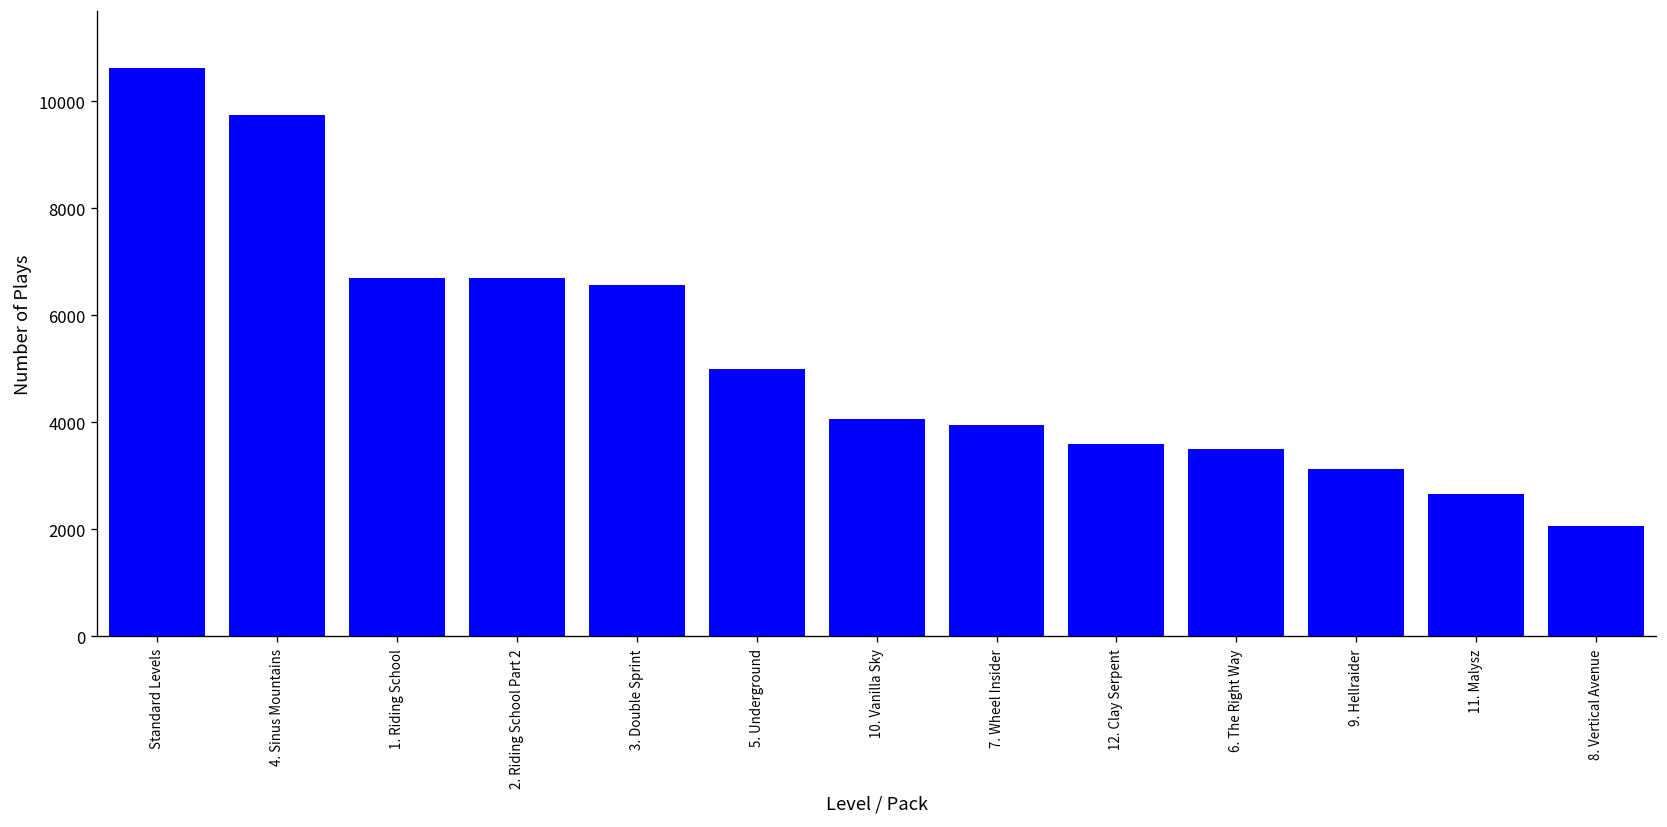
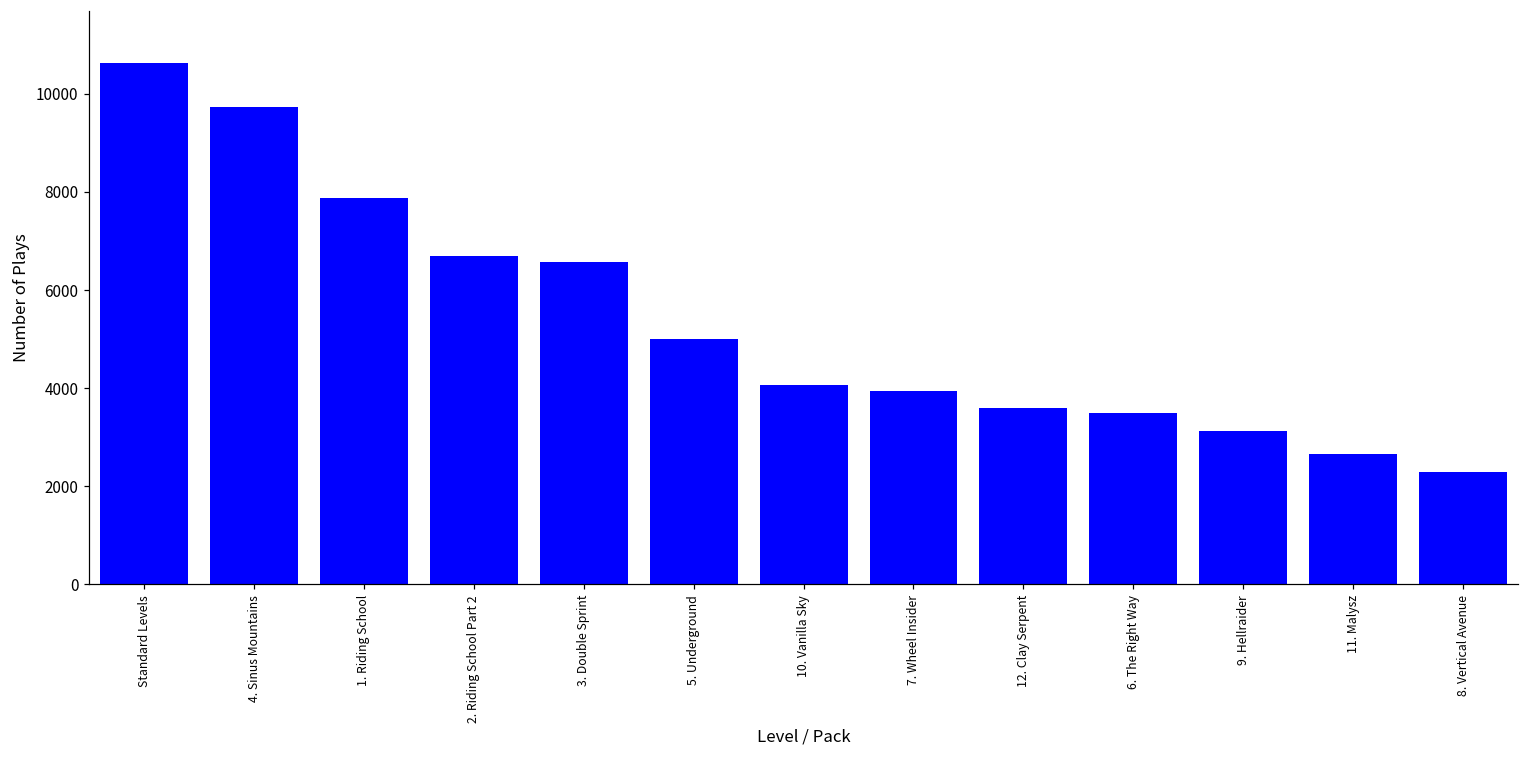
  {
    "Standard Levels": 10600,
    "4. Sinus Mountains": 9700,
-   "1. Riding School": 6700,
+   "1. Riding School": 7900,
    "2. Riding School Part 2": 6700,
    "3. Double Sprint": 6600,
    "5. Underground": 5000,
    "10. Vanilla Sky": 4100,
    "7. Wheel Insider": 4000,
    "12. Clay Serpent": 3600,
    "6. The Right Way": 3500,
    "9. Hellraider": 3100,
    "11. Malysz": 2700,
-   "8. Vertical Avenue": 2100
+   "8. Vertical Avenue": 2300
  }
